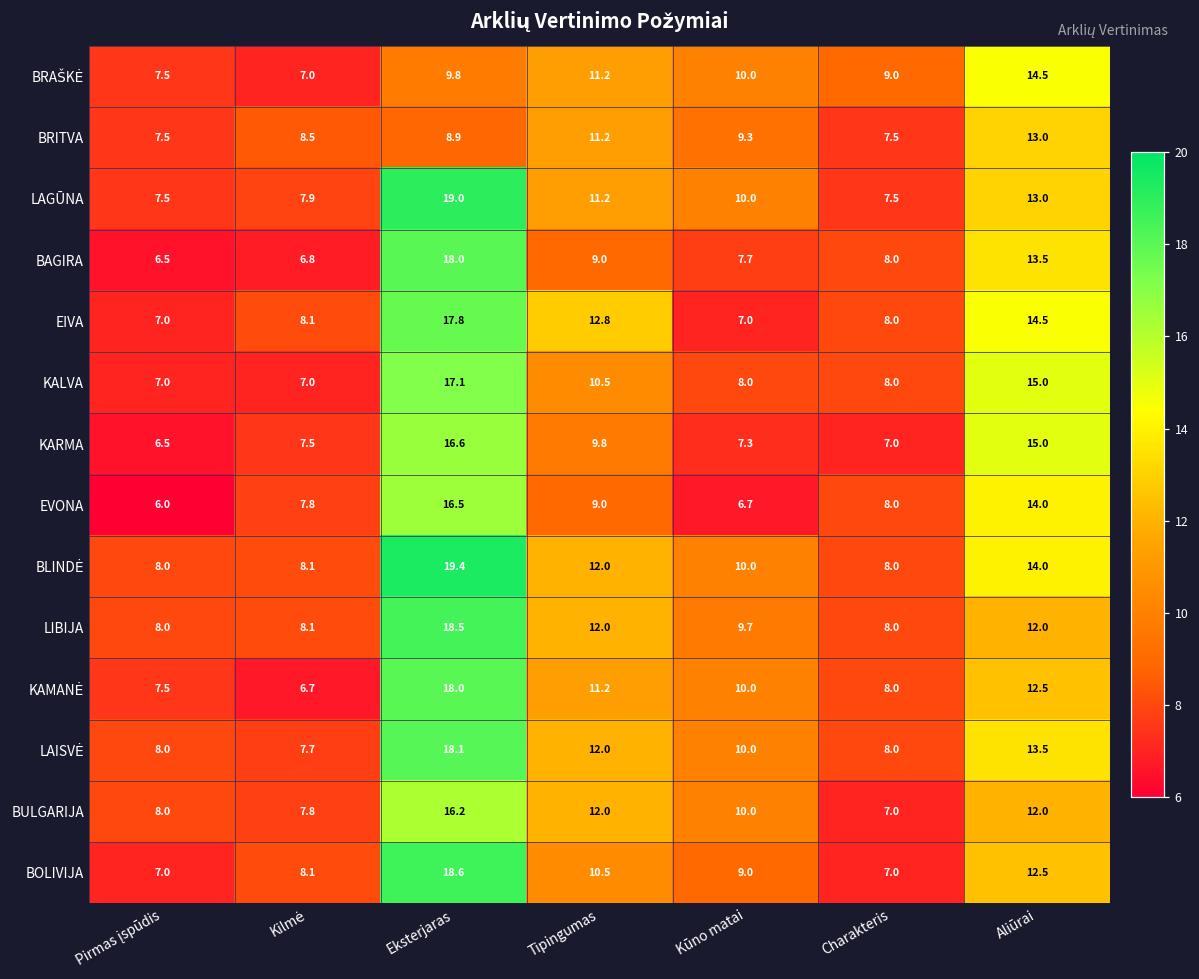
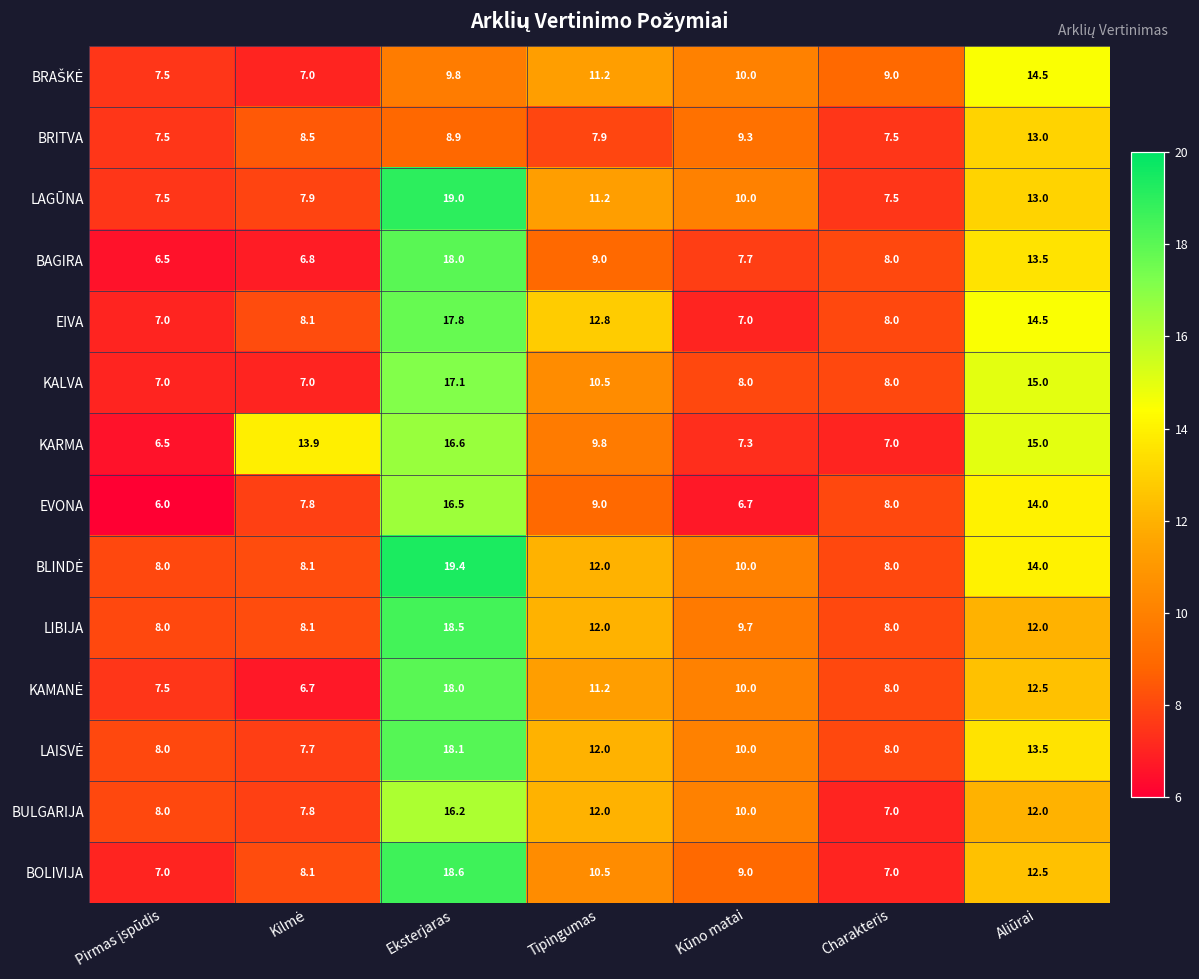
  {
    "BRAŠKĖ": {
      "Pirmas įspūdis": 7.5,
      "Kilmė": 7.0,
      "Eksterjaras": 9.8,
      "Tipingumas": 11.2,
      "Kūno matai": 10.0,
      "Charakteris": 9.0,
      "Aliūrai": 14.5
    },
    "BRITVA": {
      "Pirmas įspūdis": 7.5,
      "Kilmė": 8.5,
      "Eksterjaras": 8.9,
-     "Tipingumas": 11.2,
+     "Tipingumas": 7.9,
      "Kūno matai": 9.3,
      "Charakteris": 7.5,
      "Aliūrai": 13.0
    },
    "LAGŪNA": {
      "Pirmas įspūdis": 7.5,
      "Kilmė": 7.9,
      "Eksterjaras": 19.0,
      "Tipingumas": 11.2,
      "Kūno matai": 10.0,
      "Charakteris": 7.5,
      "Aliūrai": 13.0
    },
    "BAGIRA": {
      "Pirmas įspūdis": 6.5,
      "Kilmė": 6.8,
      "Eksterjaras": 18.0,
      "Tipingumas": 9.0,
      "Kūno matai": 7.7,
      "Charakteris": 8.0,
      "Aliūrai": 13.5
    },
    "EIVA": {
      "Pirmas įspūdis": 7.0,
      "Kilmė": 8.1,
      "Eksterjaras": 17.8,
      "Tipingumas": 12.8,
      "Kūno matai": 7.0,
      "Charakteris": 8.0,
      "Aliūrai": 14.5
    },
    "KALVA": {
      "Pirmas įspūdis": 7.0,
      "Kilmė": 7.0,
      "Eksterjaras": 17.1,
      "Tipingumas": 10.5,
      "Kūno matai": 8.0,
      "Charakteris": 8.0,
      "Aliūrai": 15.0
    },
    "KARMA": {
      "Pirmas įspūdis": 6.5,
-     "Kilmė": 7.5,
+     "Kilmė": 13.9,
      "Eksterjaras": 16.6,
      "Tipingumas": 9.8,
      "Kūno matai": 7.3,
      "Charakteris": 7.0,
      "Aliūrai": 15.0
    },
    "EVONA": {
      "Pirmas įspūdis": 6.0,
      "Kilmė": 7.8,
      "Eksterjaras": 16.5,
      "Tipingumas": 9.0,
      "Kūno matai": 6.7,
      "Charakteris": 8.0,
      "Aliūrai": 14.0
    },
    "BLINDĖ": {
      "Pirmas įspūdis": 8.0,
      "Kilmė": 8.1,
      "Eksterjaras": 19.4,
      "Tipingumas": 12.0,
      "Kūno matai": 10.0,
      "Charakteris": 8.0,
      "Aliūrai": 14.0
    },
    "LIBIJA": {
      "Pirmas įspūdis": 8.0,
      "Kilmė": 8.1,
      "Eksterjaras": 18.5,
      "Tipingumas": 12.0,
      "Kūno matai": 9.7,
      "Charakteris": 8.0,
      "Aliūrai": 12.0
    },
    "KAMANĖ": {
      "Pirmas įspūdis": 7.5,
      "Kilmė": 6.7,
      "Eksterjaras": 18.0,
      "Tipingumas": 11.2,
      "Kūno matai": 10.0,
      "Charakteris": 8.0,
      "Aliūrai": 12.5
    },
    "LAISVĖ": {
      "Pirmas įspūdis": 8.0,
      "Kilmė": 7.7,
      "Eksterjaras": 18.1,
      "Tipingumas": 12.0,
      "Kūno matai": 10.0,
      "Charakteris": 8.0,
      "Aliūrai": 13.5
    },
    "BULGARIJA": {
      "Pirmas įspūdis": 8.0,
      "Kilmė": 7.8,
      "Eksterjaras": 16.2,
      "Tipingumas": 12.0,
      "Kūno matai": 10.0,
      "Charakteris": 7.0,
      "Aliūrai": 12.0
    },
    "BOLIVIJA": {
      "Pirmas įspūdis": 7.0,
      "Kilmė": 8.1,
      "Eksterjaras": 18.6,
      "Tipingumas": 10.5,
      "Kūno matai": 9.0,
      "Charakteris": 7.0,
      "Aliūrai": 12.5
    }
  }
